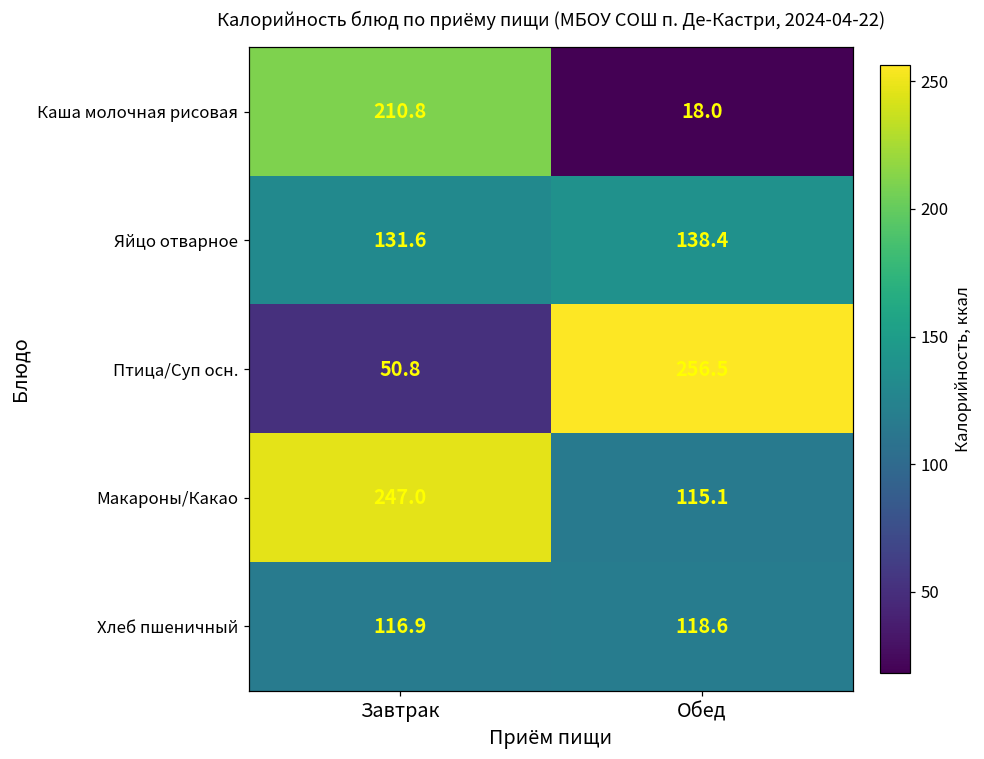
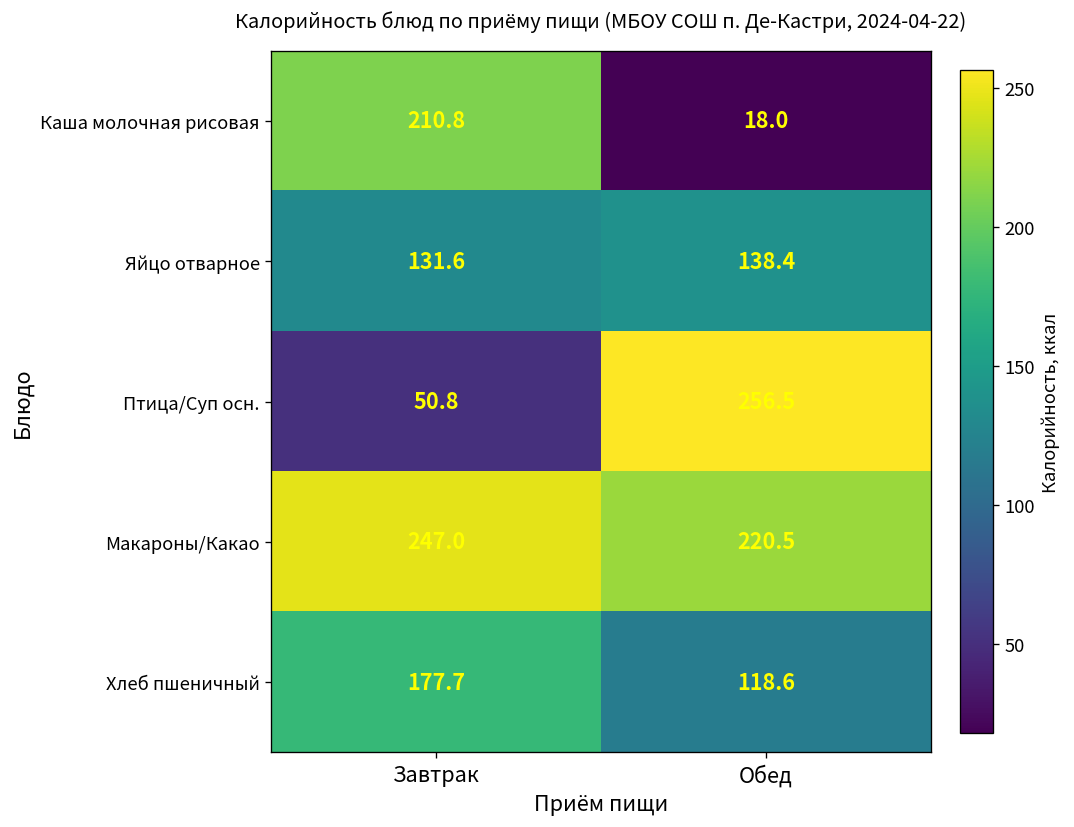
  {
    "Каша молочная рисовая": {
      "Завтрак": 210.8,
      "Обед": 18.0
    },
    "Яйцо отварное": {
      "Завтрак": 131.6,
      "Обед": 138.4
    },
    "Птица/Суп осн.": {
      "Завтрак": 50.8
    },
    "Макароны/Какао": {
-     "Обед": 115.1
+     "Обед": 220.5
    },
    "Хлеб пшеничный": {
-     "Завтрак": 116.9,
+     "Завтрак": 177.7,
      "Обед": 118.6
    }
  }
